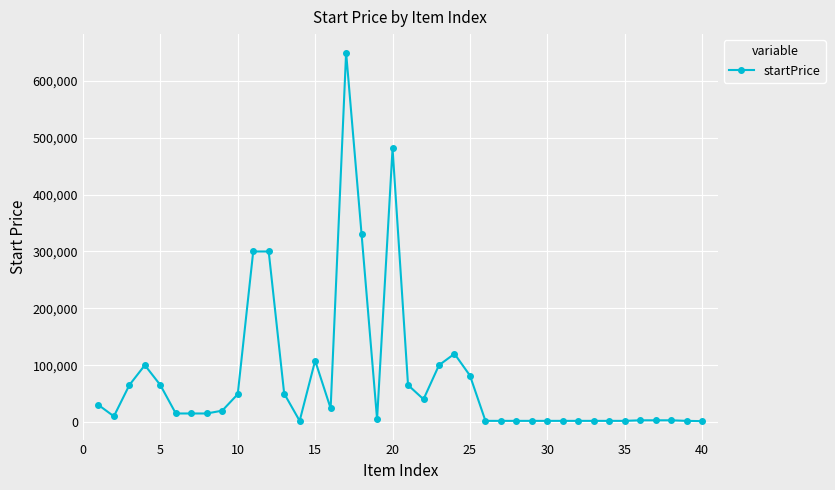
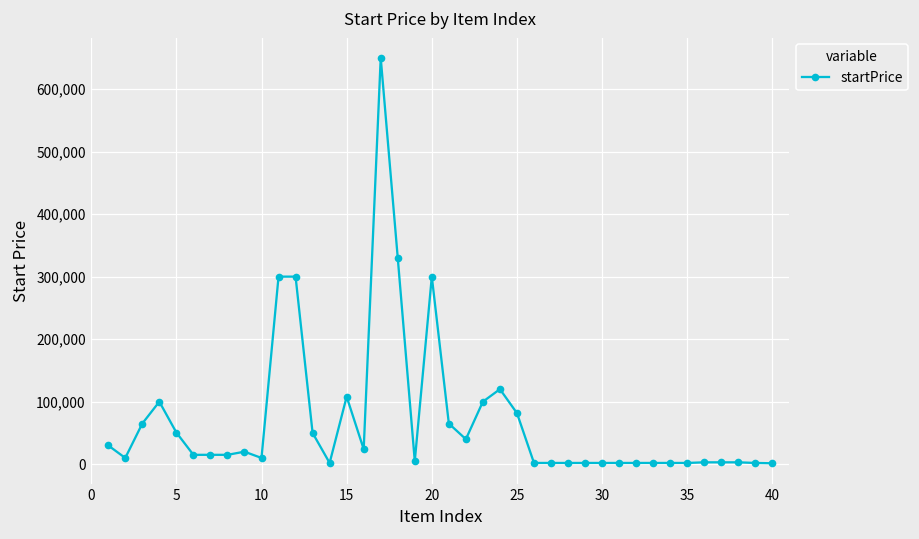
  {
-   "5": "70,000",
-   "10": "50,000",
+   "5": "50,000",
+   "10": "10,000",
    "15": "110,000",
-   "20": "480,000",
+   "20": "300,000",
    "25": "80,000",
    "30": "0",
    "35": "0",
    "40": "0"
  }
